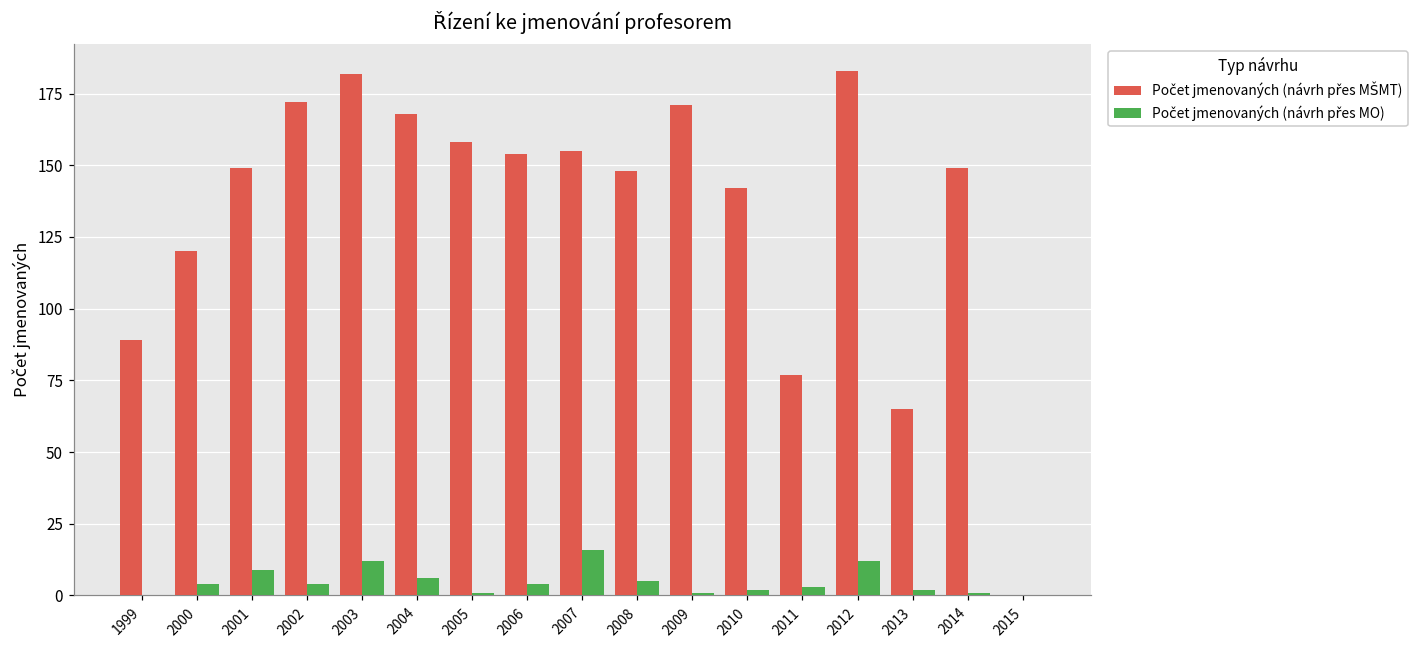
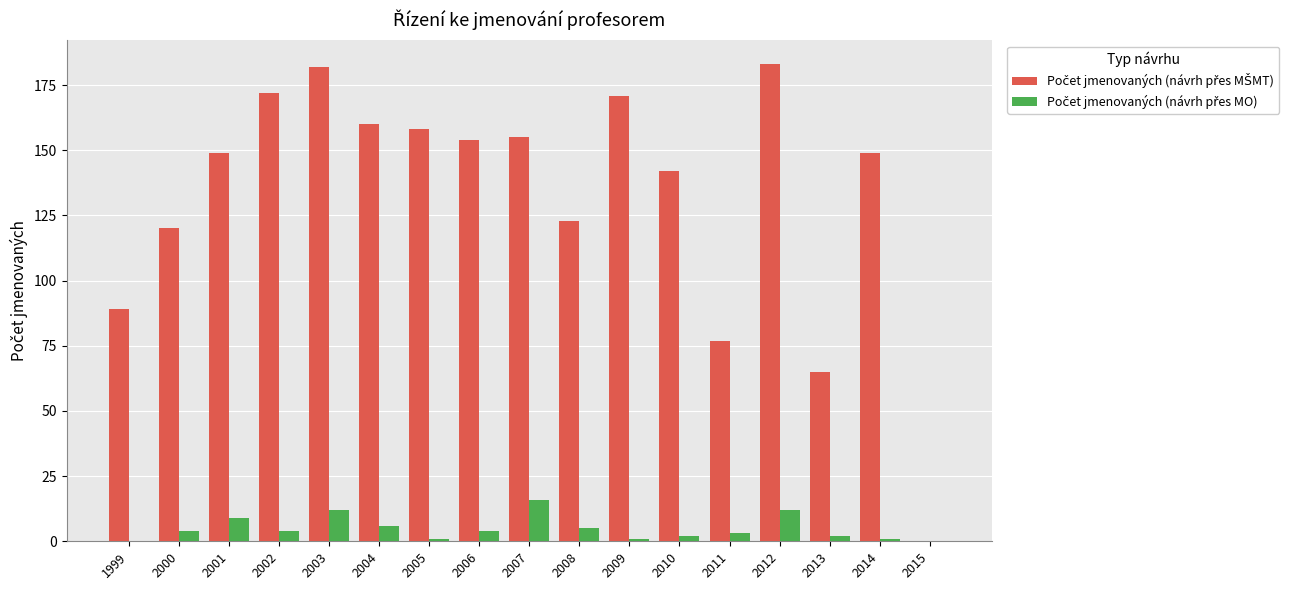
  {
    "Počet jmenovaných (návrh přes MŠMT)": {
      "1999": 89,
      "2000": 120,
      "2001": 149,
      "2002": 172,
      "2003": 182,
-     "2004": 168,
+     "2004": 160,
      "2005": 158,
      "2006": 154,
      "2007": 155,
-     "2008": 148,
+     "2008": 123,
      "2009": 171,
      "2010": 142,
      "2011": 77,
      "2012": 183,
      "2013": 65,
      "2014": 149,
      "2015": 0
    },
    "Počet jmenovaných (návrh přes MO)": {
      "1999": 0,
      "2000": 4,
      "2001": 9,
      "2002": 4,
      "2003": 12,
      "2004": 6,
      "2005": 1,
      "2006": 4,
      "2007": 16,
      "2008": 5,
      "2009": 1,
      "2010": 2,
      "2011": 3,
      "2012": 12,
      "2013": 2,
      "2014": 1,
      "2015": 0
    }
  }
